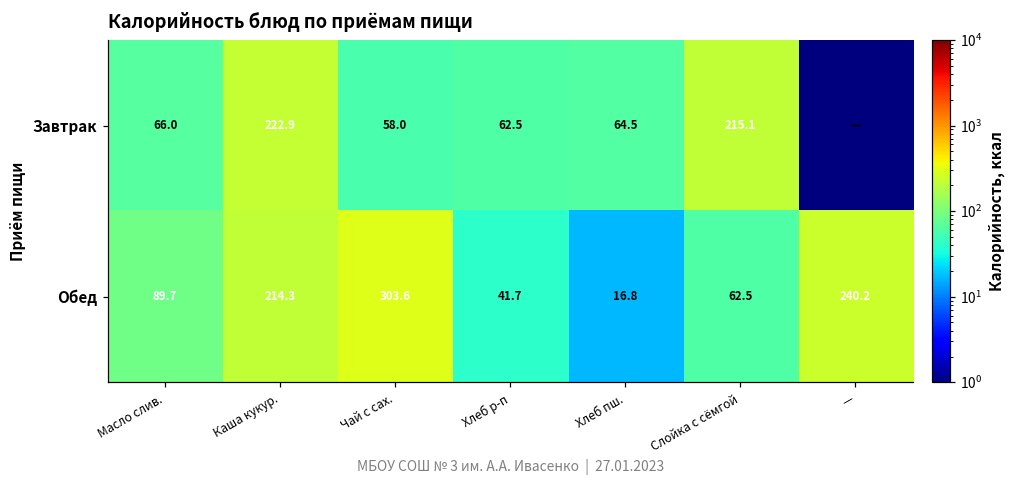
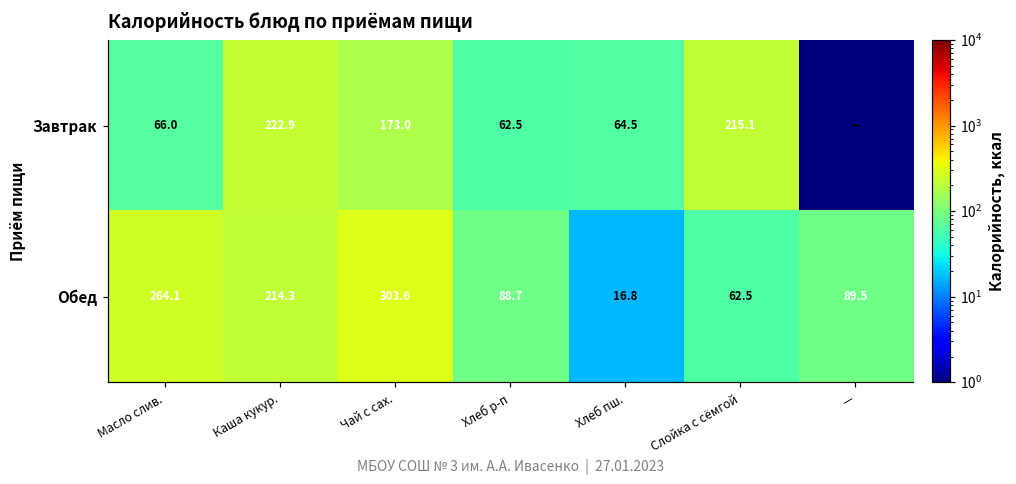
  {
    "Завтрак": {
      "Масло слив.": 66.0,
      "Каша кукур.": 222.9,
-     "Чай с сах.": 58.0,
+     "Чай с сах.": 173.0,
      "Хлеб р-п": 62.5,
      "Хлеб пш.": 64.5,
      "Слойка с сёмгой": 215.1
    },
    "Обед": {
-     "Масло слив.": 89.7,
+     "Масло слив.": 264.1,
      "Каша кукур.": 214.3,
      "Чай с сах.": 303.6,
-     "Хлеб р-п": 41.7,
+     "Хлеб р-п": 88.7,
      "Хлеб пш.": 16.8,
      "Слойка с сёмгой": 62.5,
-     "—": 240.2
+     "—": 89.5
    }
  }
